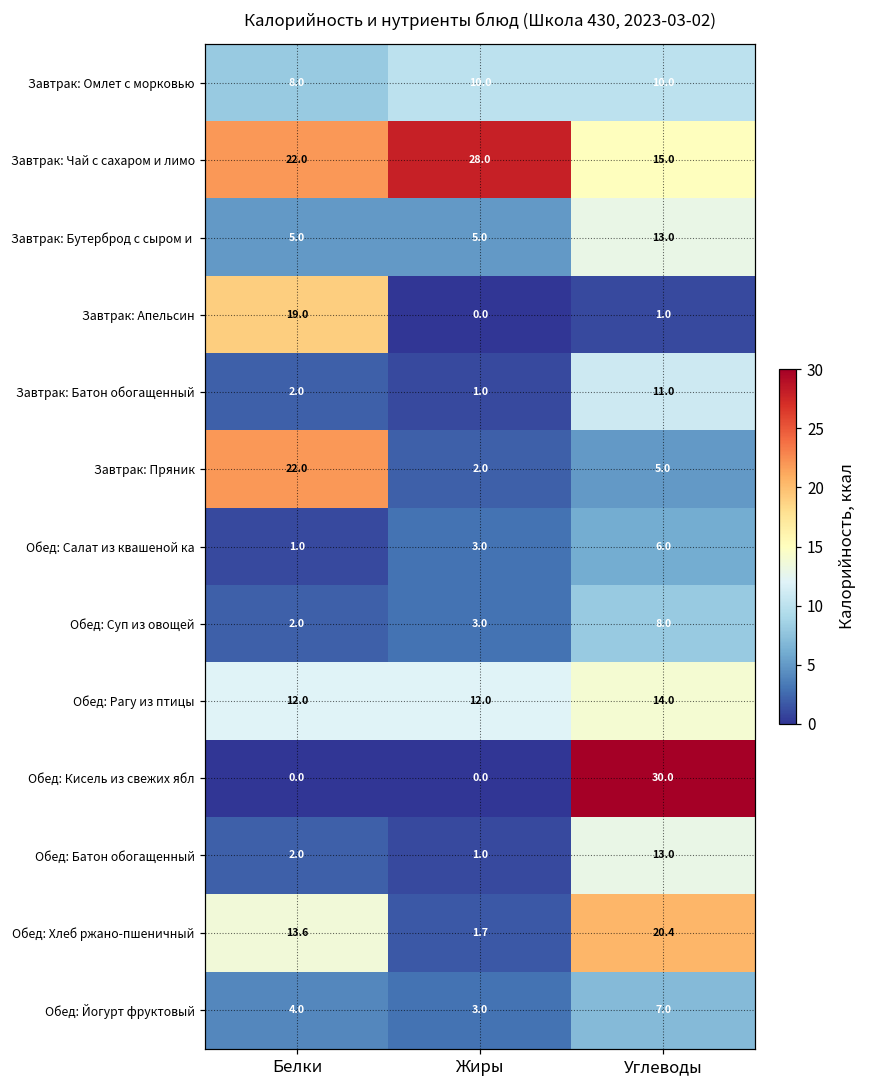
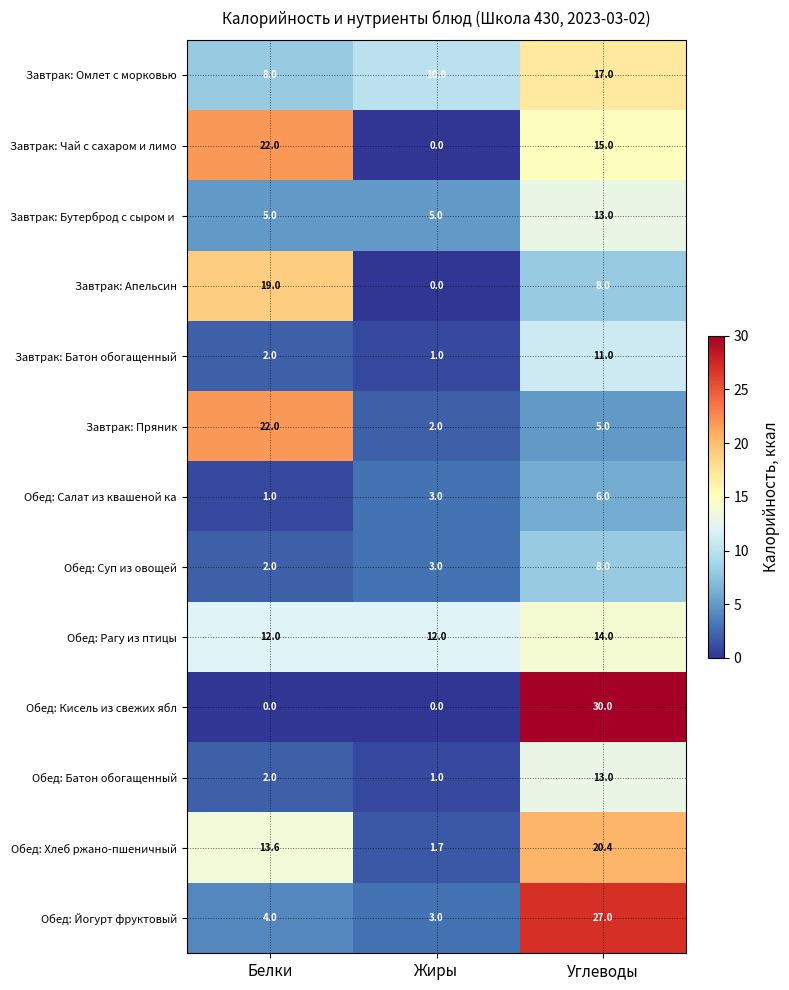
  {
    "Завтрак: Омлет с морковью": {
      "Белки": 8.0,
      "Жиры": 10.0,
-     "Углеводы": 10.0
+     "Углеводы": 17.0
    },
    "Завтрак: Чай с сахаром и лимо": {
      "Белки": 22.0,
-     "Жиры": 28.0,
+     "Жиры": 0.0,
      "Углеводы": 15.0
    },
    "Завтрак: Бутерброд с сыром и": {
      "Белки": 5.0,
      "Жиры": 5.0,
      "Углеводы": 13.0
    },
    "Завтрак: Апельсин": {
      "Белки": 19.0,
      "Жиры": 0.0,
-     "Углеводы": 1.0
+     "Углеводы": 8.0
    },
    "Завтрак: Батон обогащенный": {
      "Белки": 2.0,
      "Жиры": 1.0,
      "Углеводы": 11.0
    },
    "Завтрак: Пряник": {
      "Белки": 22.0,
      "Жиры": 2.0,
      "Углеводы": 5.0
    },
    "Обед: Салат из квашеной ка": {
      "Белки": 1.0,
      "Жиры": 3.0,
      "Углеводы": 6.0
    },
    "Обед: Суп из овощей": {
      "Белки": 2.0,
      "Жиры": 3.0,
      "Углеводы": 8.0
    },
    "Обед: Рагу из птицы": {
      "Белки": 12.0,
      "Жиры": 12.0,
      "Углеводы": 14.0
    },
    "Обед: Кисель из свежих ябл": {
      "Белки": 0.0,
      "Жиры": 0.0,
      "Углеводы": 30.0
    },
    "Обед: Батон обогащенный": {
      "Белки": 2.0,
      "Жиры": 1.0,
      "Углеводы": 13.0
    },
    "Обед: Хлеб ржано-пшеничный": {
      "Белки": 13.6,
      "Жиры": 1.7,
      "Углеводы": 20.4
    },
    "Обед: Йогурт фруктовый": {
      "Белки": 4.0,
      "Жиры": 3.0,
-     "Углеводы": 7.0
+     "Углеводы": 27.0
    }
  }
